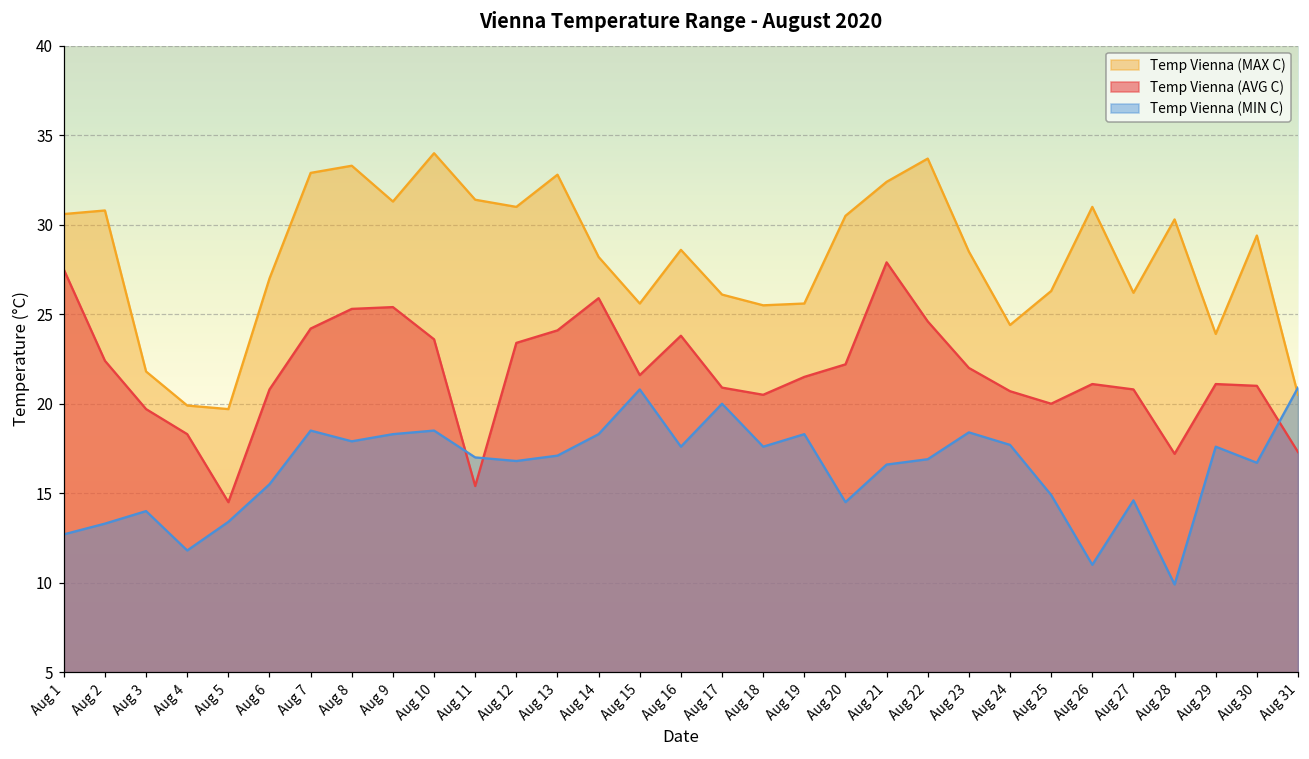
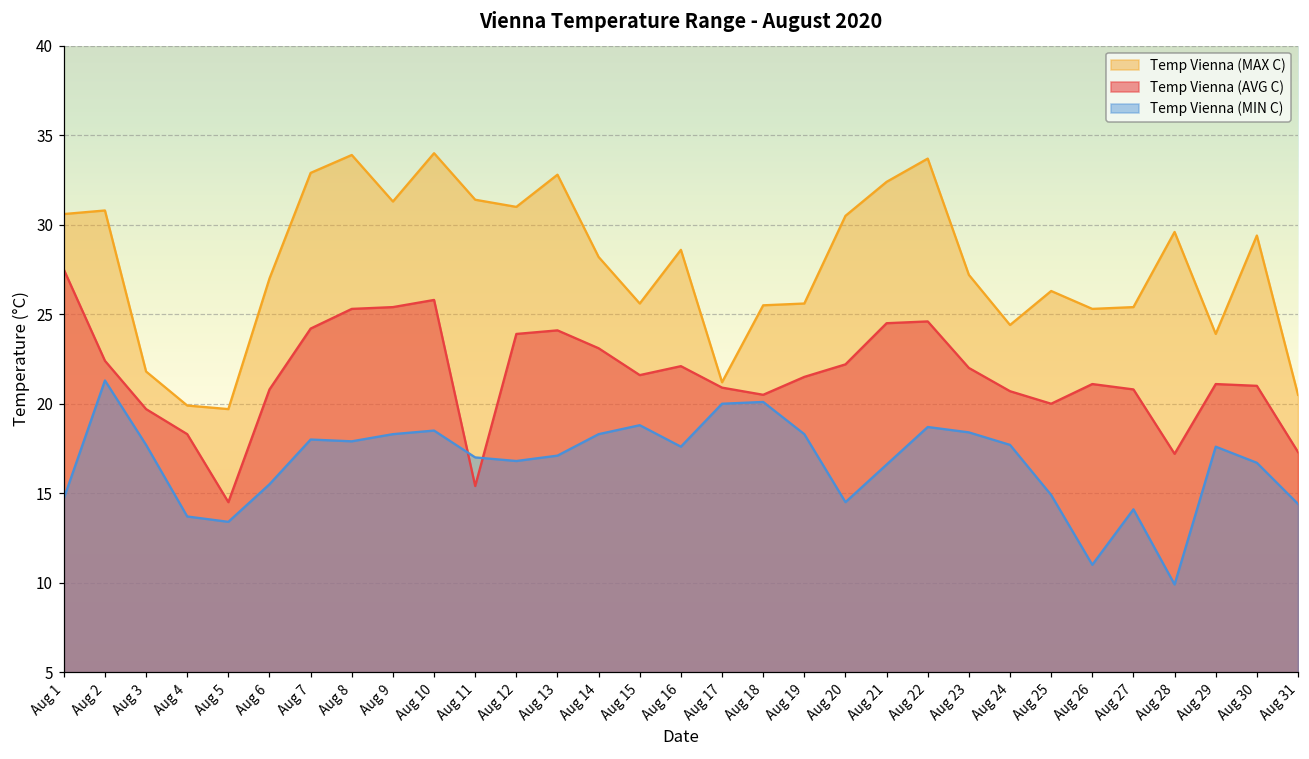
  {
    "Temp Vienna (MAX C)": {
      "Aug 1": 30.6,
      "Aug 2": 30.8,
      "Aug 3": 21.8,
      "Aug 4": 19.9,
      "Aug 5": 19.7,
      "Aug 6": 27.0,
      "Aug 7": 32.9,
-     "Aug 8": 33.3,
+     "Aug 8": 33.9,
      "Aug 9": 31.3,
      "Aug 10": 34.0,
      "Aug 11": 31.4,
      "Aug 12": 31.0,
      "Aug 13": 32.8,
      "Aug 14": 28.2,
      "Aug 15": 25.6,
      "Aug 16": 28.6,
-     "Aug 17": 26.1,
+     "Aug 17": 21.2,
      "Aug 18": 25.5,
      "Aug 19": 25.6,
      "Aug 20": 30.5,
      "Aug 21": 32.4,
      "Aug 22": 33.7,
-     "Aug 23": 28.5,
+     "Aug 23": 27.2,
      "Aug 24": 24.4,
      "Aug 25": 26.3,
-     "Aug 26": 31.0,
-     "Aug 27": 26.2,
-     "Aug 28": 30.3,
+     "Aug 26": 25.3,
+     "Aug 27": 25.4,
+     "Aug 28": 29.6,
      "Aug 29": 23.9,
      "Aug 30": 29.4,
      "Aug 31": 20.5
    },
    "Temp Vienna (AVG C)": {
      "Aug 1": 27.5,
      "Aug 2": 22.4,
      "Aug 3": 19.7,
      "Aug 4": 18.3,
      "Aug 5": 14.5,
      "Aug 6": 20.8,
      "Aug 7": 24.2,
      "Aug 8": 25.3,
      "Aug 9": 25.4,
-     "Aug 10": 23.6,
+     "Aug 10": 25.8,
      "Aug 11": 15.4,
-     "Aug 12": 23.4,
+     "Aug 12": 23.9,
      "Aug 13": 24.1,
-     "Aug 14": 25.9,
+     "Aug 14": 23.1,
      "Aug 15": 21.6,
-     "Aug 16": 23.8,
+     "Aug 16": 22.1,
      "Aug 17": 20.9,
      "Aug 18": 20.5,
      "Aug 19": 21.5,
      "Aug 20": 22.2,
-     "Aug 21": 27.9,
+     "Aug 21": 24.5,
      "Aug 22": 24.6,
      "Aug 23": 22.0,
      "Aug 24": 20.7,
      "Aug 25": 20.0,
      "Aug 26": 21.1,
      "Aug 27": 20.8,
      "Aug 28": 17.2,
      "Aug 29": 21.1,
      "Aug 30": 21.0,
      "Aug 31": 17.3
    },
    "Temp Vienna (MIN C)": {
-     "Aug 1": 12.7,
-     "Aug 2": 13.3,
-     "Aug 3": 14.0,
-     "Aug 4": 11.8,
+     "Aug 1": 14.7,
+     "Aug 2": 21.3,
+     "Aug 3": 17.7,
+     "Aug 4": 13.7,
      "Aug 5": 13.4,
      "Aug 6": 15.5,
-     "Aug 7": 18.5,
+     "Aug 7": 18.0,
      "Aug 8": 17.9,
      "Aug 9": 18.3,
      "Aug 10": 18.5,
      "Aug 11": 17.0,
      "Aug 12": 16.8,
      "Aug 13": 17.1,
      "Aug 14": 18.3,
-     "Aug 15": 20.8,
+     "Aug 15": 18.8,
      "Aug 16": 17.6,
      "Aug 17": 20.0,
-     "Aug 18": 17.6,
+     "Aug 18": 20.1,
      "Aug 19": 18.3,
      "Aug 20": 14.5,
      "Aug 21": 16.6,
-     "Aug 22": 16.9,
+     "Aug 22": 18.7,
      "Aug 23": 18.4,
      "Aug 24": 17.7,
      "Aug 25": 14.9,
      "Aug 26": 11.0,
-     "Aug 27": 14.6,
+     "Aug 27": 14.1,
      "Aug 28": 9.9,
      "Aug 29": 17.6,
      "Aug 30": 16.7,
-     "Aug 31": 20.9
+     "Aug 31": 14.4
    }
  }
